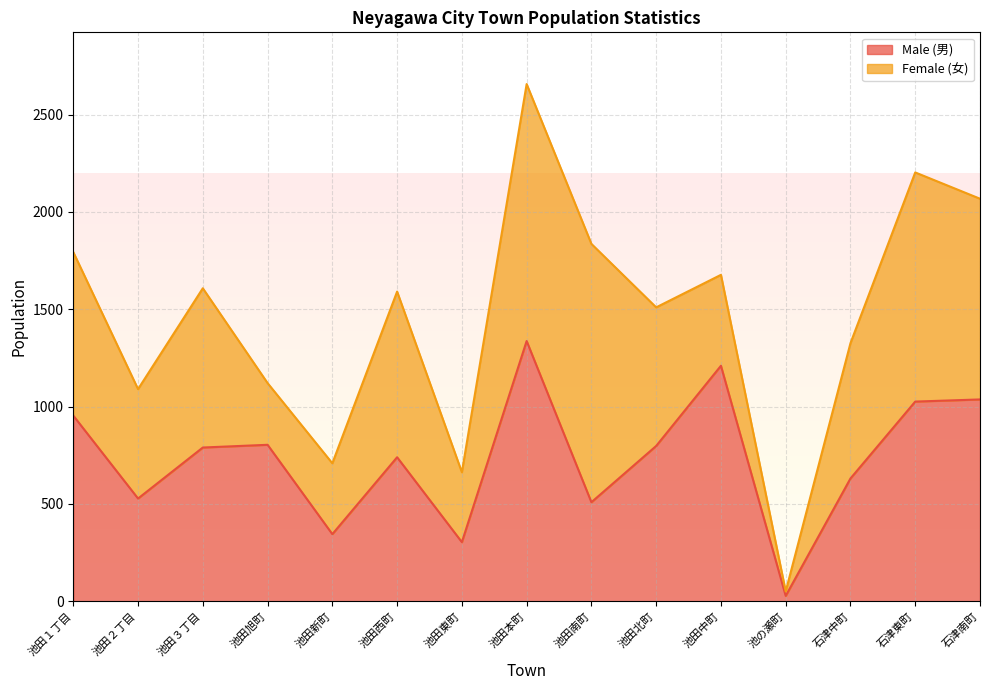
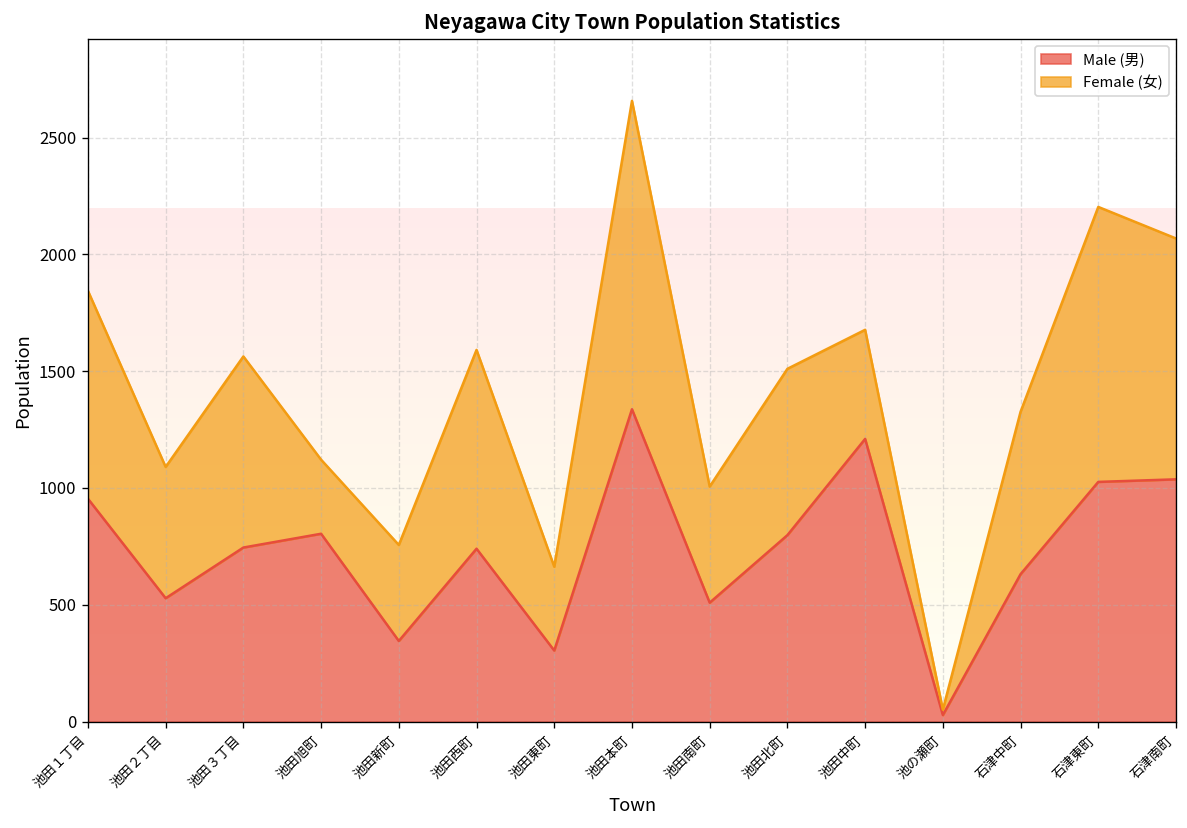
  {
    "Male (男)": {
      "池田１丁目": 950,
      "池田２丁目": 530,
-     "池田３丁目": 790,
+     "池田３丁目": 750,
      "池田旭町": 800,
      "池田新町": 350,
      "池田西町": 740,
      "池田東町": 300,
      "池田本町": 1340,
      "池田南町": 510,
      "池田北町": 800,
      "池田中町": 1210,
      "池の瀬町": 30,
      "石津中町": 630,
      "石津東町": 1030,
      "石津南町": 1040
    },
    "Female (女)": {
-     "池田１丁目": 840,
+     "池田１丁目": 890,
      "池田２丁目": 560,
      "池田３丁目": 820,
      "池田旭町": 320,
-     "池田新町": 360,
+     "池田新町": 410,
      "池田西町": 850,
      "池田東町": 360,
      "池田本町": 1320,
-     "池田南町": 1330,
+     "池田南町": 500,
      "池田北町": 710,
      "池田中町": 470,
      "池の瀬町": 20,
      "石津中町": 700,
      "石津東町": 1180,
      "石津南町": 1030
    }
  }
